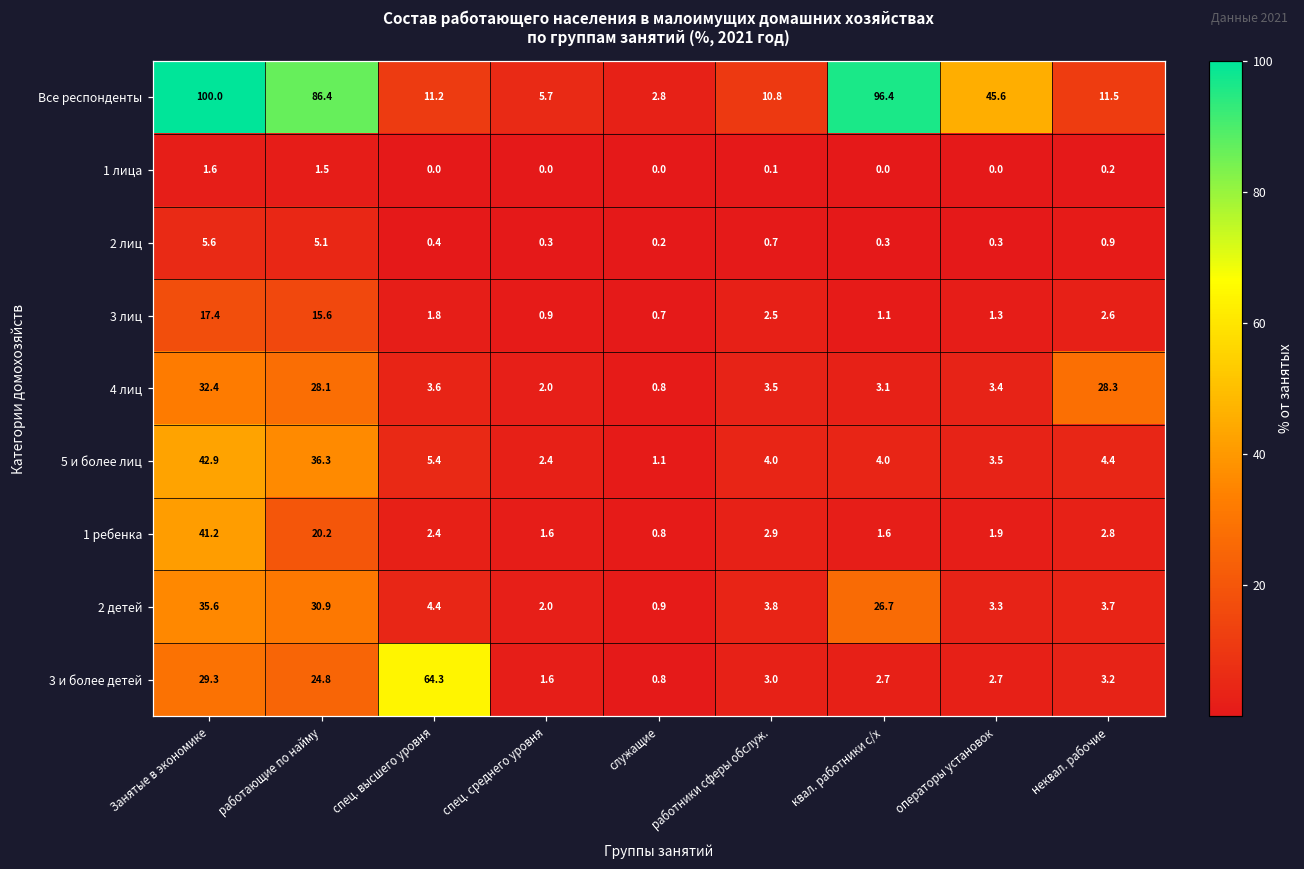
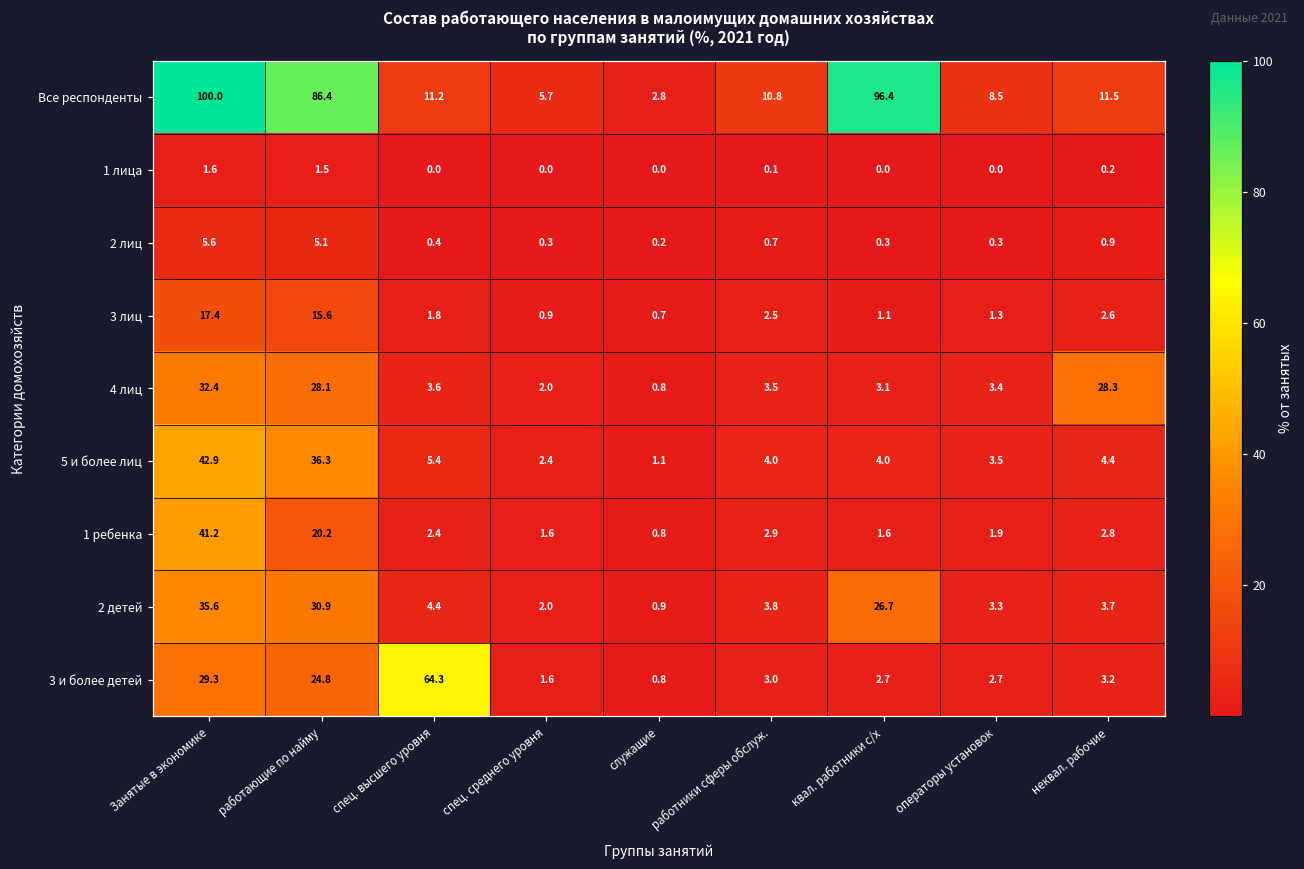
  {
    "Все респонденты": {
      "Занятые в экономике": 100.0,
      "работающие по найму": 86.4,
      "спец. высшего уровня": 11.2,
      "спец. среднего уровня": 5.7,
      "служащие": 2.8,
      "работники сферы обслуж.": 10.8,
      "квал. работники с/х": 96.4,
-     "операторы установок": 45.6,
+     "операторы установок": 8.5,
      "неквал. рабочие": 11.5
    },
    "1 лица": {
      "Занятые в экономике": 1.6,
      "работающие по найму": 1.5,
      "спец. высшего уровня": 0.0,
      "спец. среднего уровня": 0.0,
      "служащие": 0.0,
      "работники сферы обслуж.": 0.1,
      "квал. работники с/х": 0.0,
      "операторы установок": 0.0,
      "неквал. рабочие": 0.2
    },
    "2 лиц": {
      "Занятые в экономике": 5.6,
      "работающие по найму": 5.1,
      "спец. высшего уровня": 0.4,
      "спец. среднего уровня": 0.3,
      "служащие": 0.2,
      "работники сферы обслуж.": 0.7,
      "квал. работники с/х": 0.3,
      "операторы установок": 0.3,
      "неквал. рабочие": 0.9
    },
    "3 лиц": {
      "Занятые в экономике": 17.4,
      "работающие по найму": 15.6,
      "спец. высшего уровня": 1.8,
      "спец. среднего уровня": 0.9,
      "служащие": 0.7,
      "работники сферы обслуж.": 2.5,
      "квал. работники с/х": 1.1,
      "операторы установок": 1.3,
      "неквал. рабочие": 2.6
    },
    "4 лиц": {
      "Занятые в экономике": 32.4,
      "работающие по найму": 28.1,
      "спец. высшего уровня": 3.6,
      "спец. среднего уровня": 2.0,
      "служащие": 0.8,
      "работники сферы обслуж.": 3.5,
      "квал. работники с/х": 3.1,
      "операторы установок": 3.4,
      "неквал. рабочие": 28.3
    },
    "5 и более лиц": {
      "Занятые в экономике": 42.9,
      "работающие по найму": 36.3,
      "спец. высшего уровня": 5.4,
      "спец. среднего уровня": 2.4,
      "служащие": 1.1,
      "работники сферы обслуж.": 4.0,
      "квал. работники с/х": 4.0,
      "операторы установок": 3.5,
      "неквал. рабочие": 4.4
    },
    "1 ребенка": {
      "Занятые в экономике": 41.2,
      "работающие по найму": 20.2,
      "спец. высшего уровня": 2.4,
      "спец. среднего уровня": 1.6,
      "служащие": 0.8,
      "работники сферы обслуж.": 2.9,
      "квал. работники с/х": 1.6,
      "операторы установок": 1.9,
      "неквал. рабочие": 2.8
    },
    "2 детей": {
      "Занятые в экономике": 35.6,
      "работающие по найму": 30.9,
      "спец. высшего уровня": 4.4,
      "спец. среднего уровня": 2.0,
      "служащие": 0.9,
      "работники сферы обслуж.": 3.8,
      "квал. работники с/х": 26.7,
      "операторы установок": 3.3,
      "неквал. рабочие": 3.7
    },
    "3 и более детей": {
      "Занятые в экономике": 29.3,
      "работающие по найму": 24.8,
      "спец. высшего уровня": 64.3,
      "спец. среднего уровня": 1.6,
      "служащие": 0.8,
      "работники сферы обслуж.": 3.0,
      "квал. работники с/х": 2.7,
      "операторы установок": 2.7,
      "неквал. рабочие": 3.2
    }
  }
